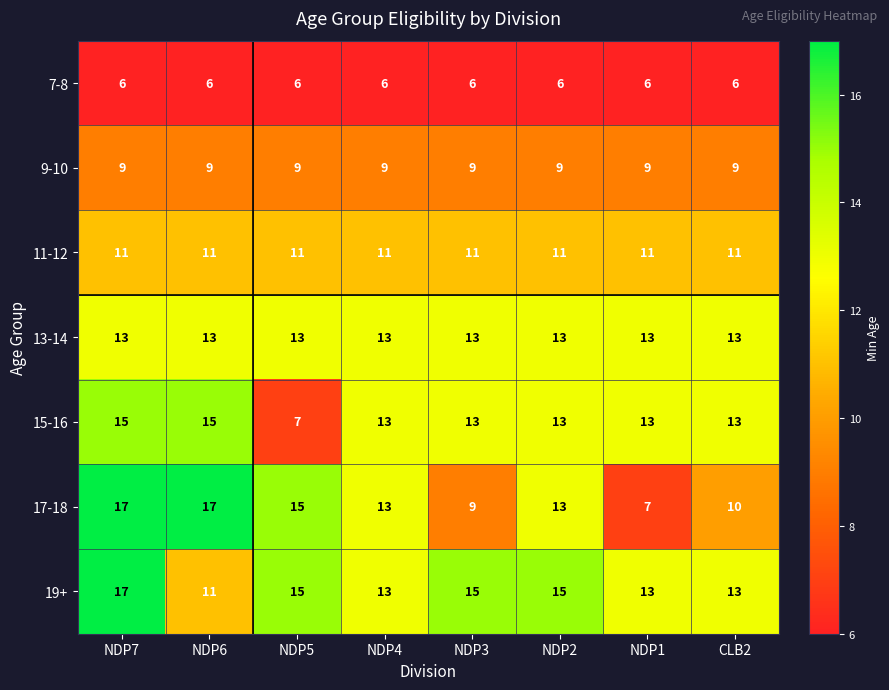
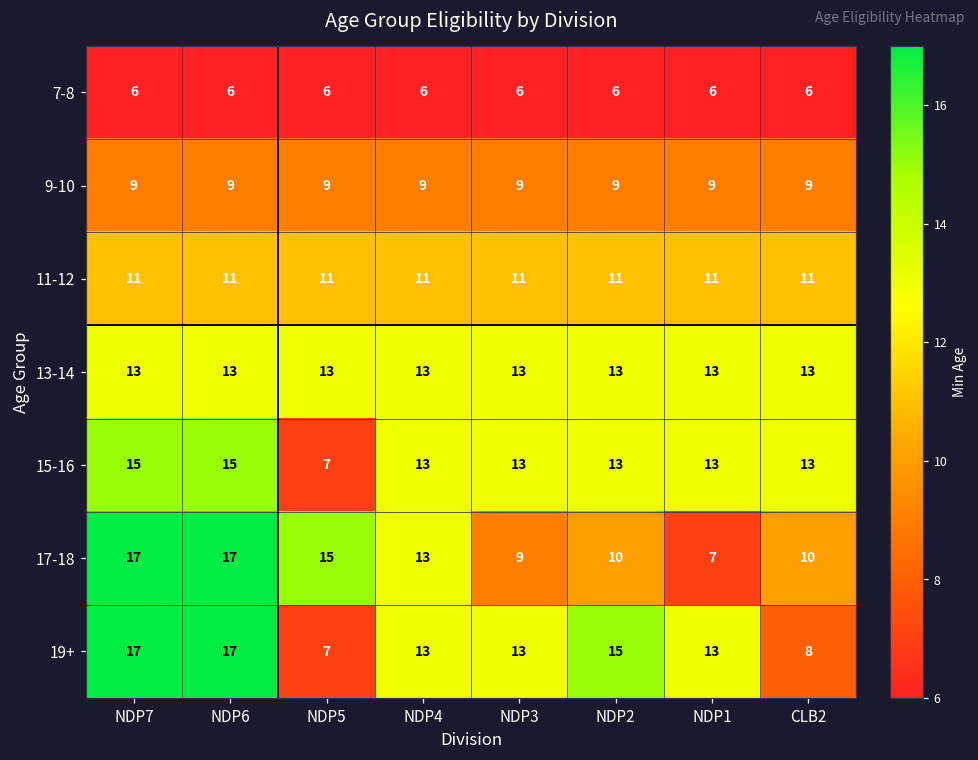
  {
    "7-8": {
      "NDP7": 6,
      "NDP6": 6,
      "NDP5": 6,
      "NDP4": 6,
      "NDP3": 6,
      "NDP2": 6,
      "NDP1": 6,
      "CLB2": 6
    },
    "9-10": {
      "NDP7": 9,
      "NDP6": 9,
      "NDP5": 9,
      "NDP4": 9,
      "NDP3": 9,
      "NDP2": 9,
      "NDP1": 9,
      "CLB2": 9
    },
    "11-12": {
      "NDP7": 11,
      "NDP6": 11,
      "NDP5": 11,
      "NDP4": 11,
      "NDP3": 11,
      "NDP2": 11,
      "NDP1": 11,
      "CLB2": 11
    },
    "13-14": {
      "NDP7": 13,
      "NDP6": 13,
      "NDP5": 13,
      "NDP4": 13,
      "NDP3": 13,
      "NDP2": 13,
      "NDP1": 13,
      "CLB2": 13
    },
    "15-16": {
      "NDP7": 15,
      "NDP6": 15,
      "NDP5": 7,
      "NDP4": 13,
      "NDP3": 13,
      "NDP2": 13,
      "NDP1": 13,
      "CLB2": 13
    },
    "17-18": {
      "NDP7": 17,
      "NDP6": 17,
      "NDP5": 15,
      "NDP4": 13,
      "NDP3": 9,
-     "NDP2": 13,
+     "NDP2": 10,
      "NDP1": 7,
      "CLB2": 10
    },
    "19+": {
      "NDP7": 17,
-     "NDP6": 11,
-     "NDP5": 15,
+     "NDP6": 17,
+     "NDP5": 7,
      "NDP4": 13,
-     "NDP3": 15,
+     "NDP3": 13,
      "NDP2": 15,
      "NDP1": 13,
-     "CLB2": 13
+     "CLB2": 8
    }
  }
